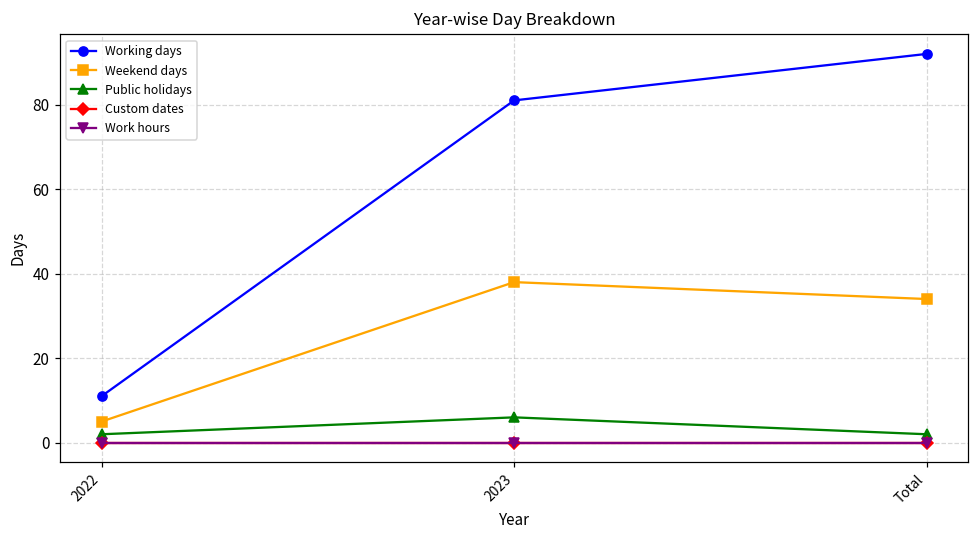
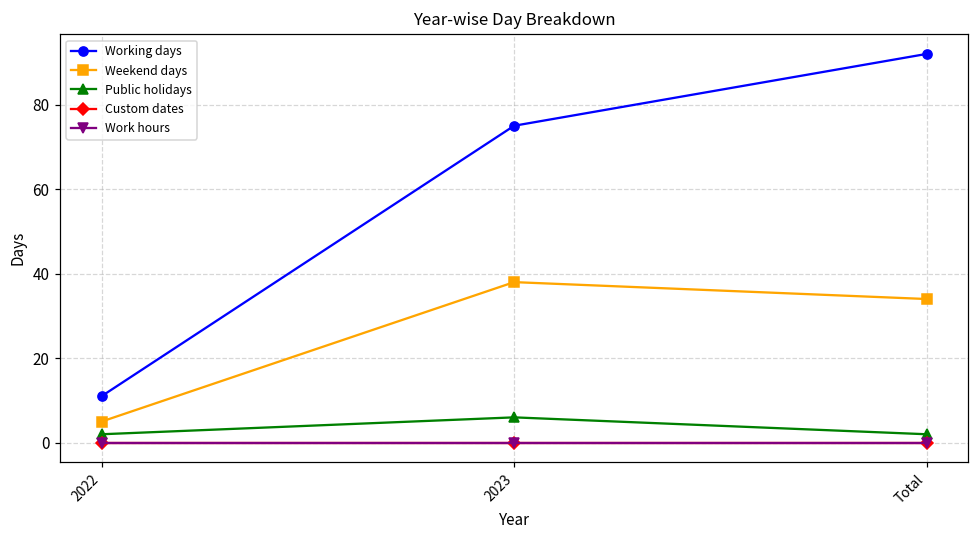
  {
    "Working days": {
      "2022": 11,
-     "2023": 81,
+     "2023": 75,
      "Total": 92
    },
    "Weekend days": {
      "2022": 5,
      "2023": 38,
      "Total": 34
    },
    "Public holidays": {
      "2022": 2,
      "2023": 6,
      "Total": 2
    },
    "Work hours": {
      "2022": 0,
      "2023": 0,
      "Total": 0
    }
  }
